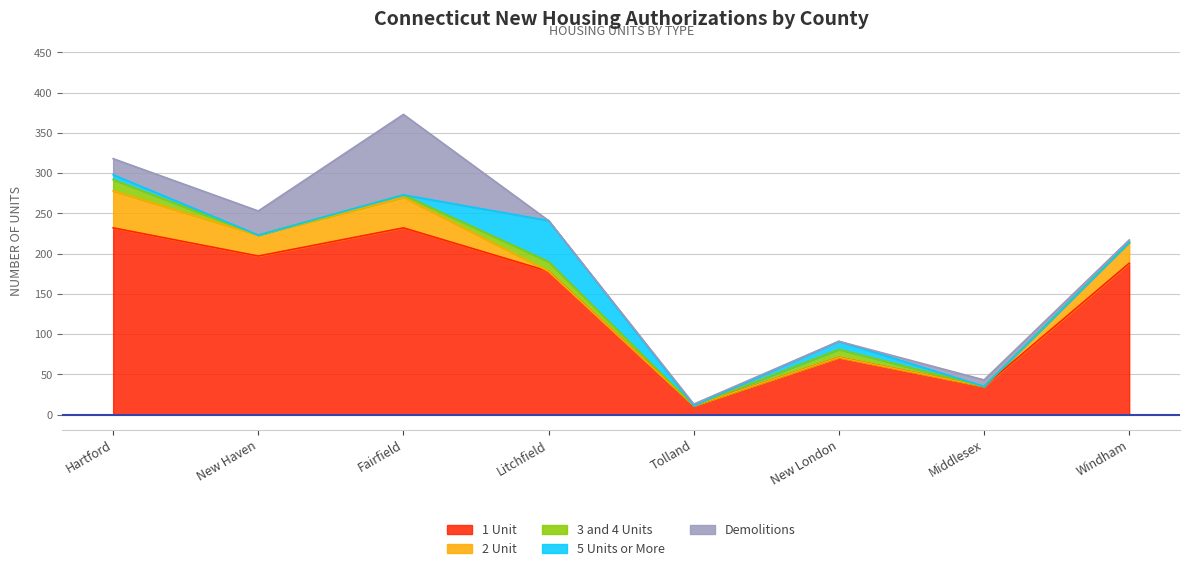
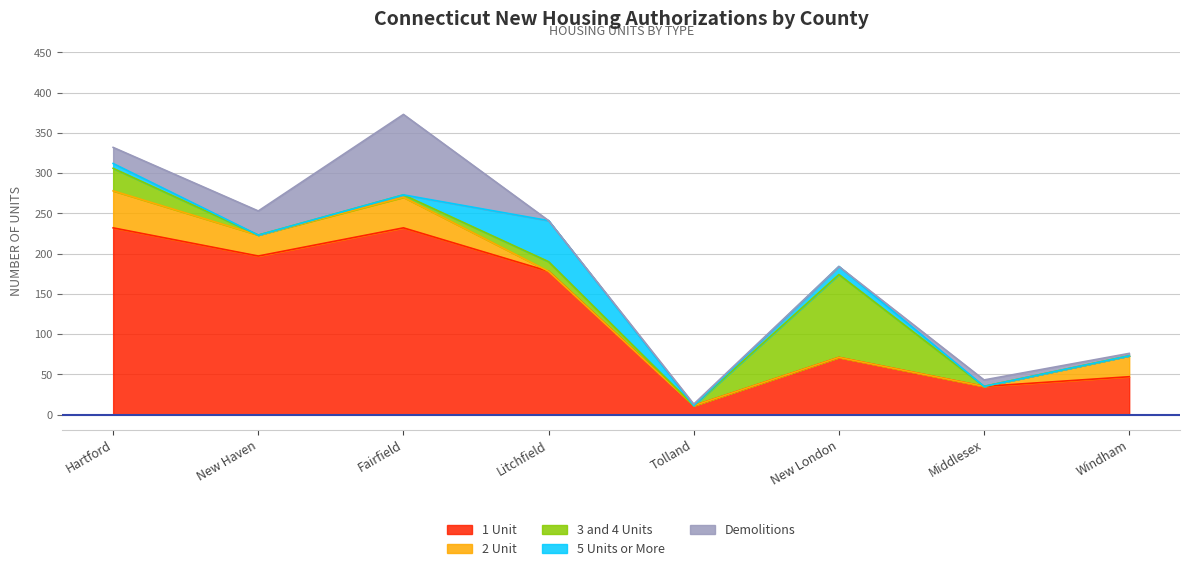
  {
    "1 Unit": {
      "Hartford": 230,
      "New Haven": 200,
      "Fairfield": 230,
-     "Windham": 190
+     "Windham": 50
    },
    "2 Unit": {
      "Hartford": 50
    },
    "3 and 4 Units": {
-     "Hartford": 10,
+     "Hartford": 30,
      "Litchfield": 10,
-     "New London": 10
+     "New London": 100
    },
    "5 Units or More": {
      "Hartford": 10
    },
    "Demolitions": {
      "Hartford": 20,
      "New Haven": 30,
      "Fairfield": 100,
      "Middlesex": 10
    }
  }
